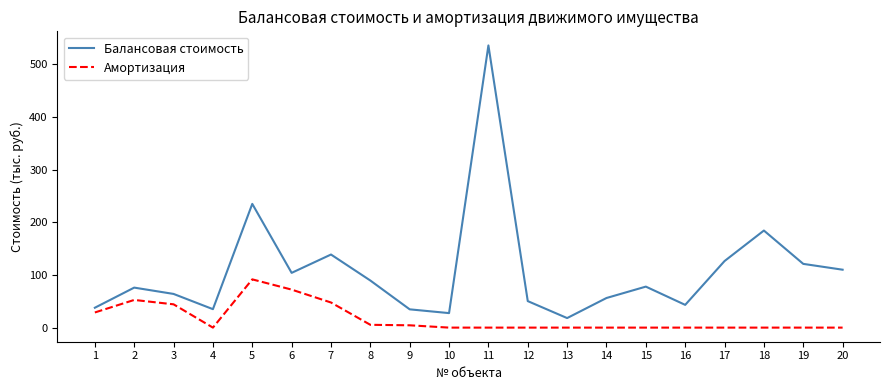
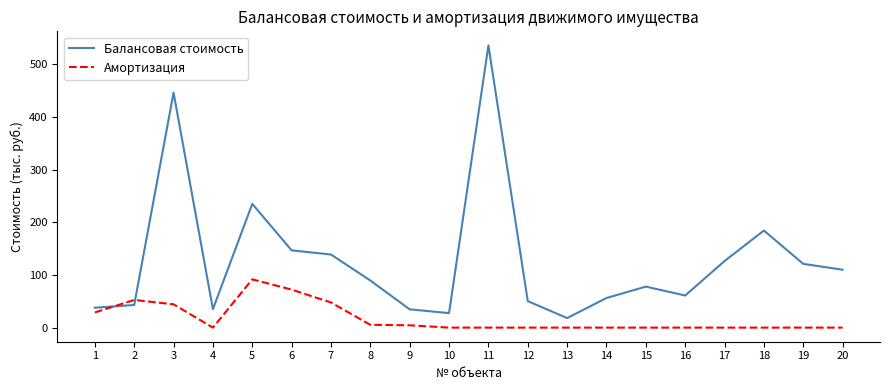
  {
    "Балансовая стоимость": {
      "1": 40,
-     "2": 80,
-     "3": 60,
+     "2": 40,
+     "3": 450,
      "4": 40,
      "5": 240,
-     "6": 100,
+     "6": 150,
      "7": 140,
      "8": 90,
      "9": 30,
      "10": 30,
      "11": 540,
      "12": 50,
      "13": 20,
      "14": 60,
      "15": 80,
-     "16": 40,
+     "16": 60,
      "17": 130,
      "18": 180,
      "19": 120,
      "20": 110
    },
    "Амортизация": {
      "1": 30,
      "2": 50,
      "3": 40,
      "4": 0,
      "5": 90,
      "6": 70,
      "7": 50,
      "8": 10,
      "9": 0,
      "10": 0,
      "11": 0,
      "12": 0,
      "13": 0,
      "14": 0,
      "15": 0,
      "16": 0,
      "17": 0,
      "18": 0,
      "19": 0,
      "20": 0
    }
  }
